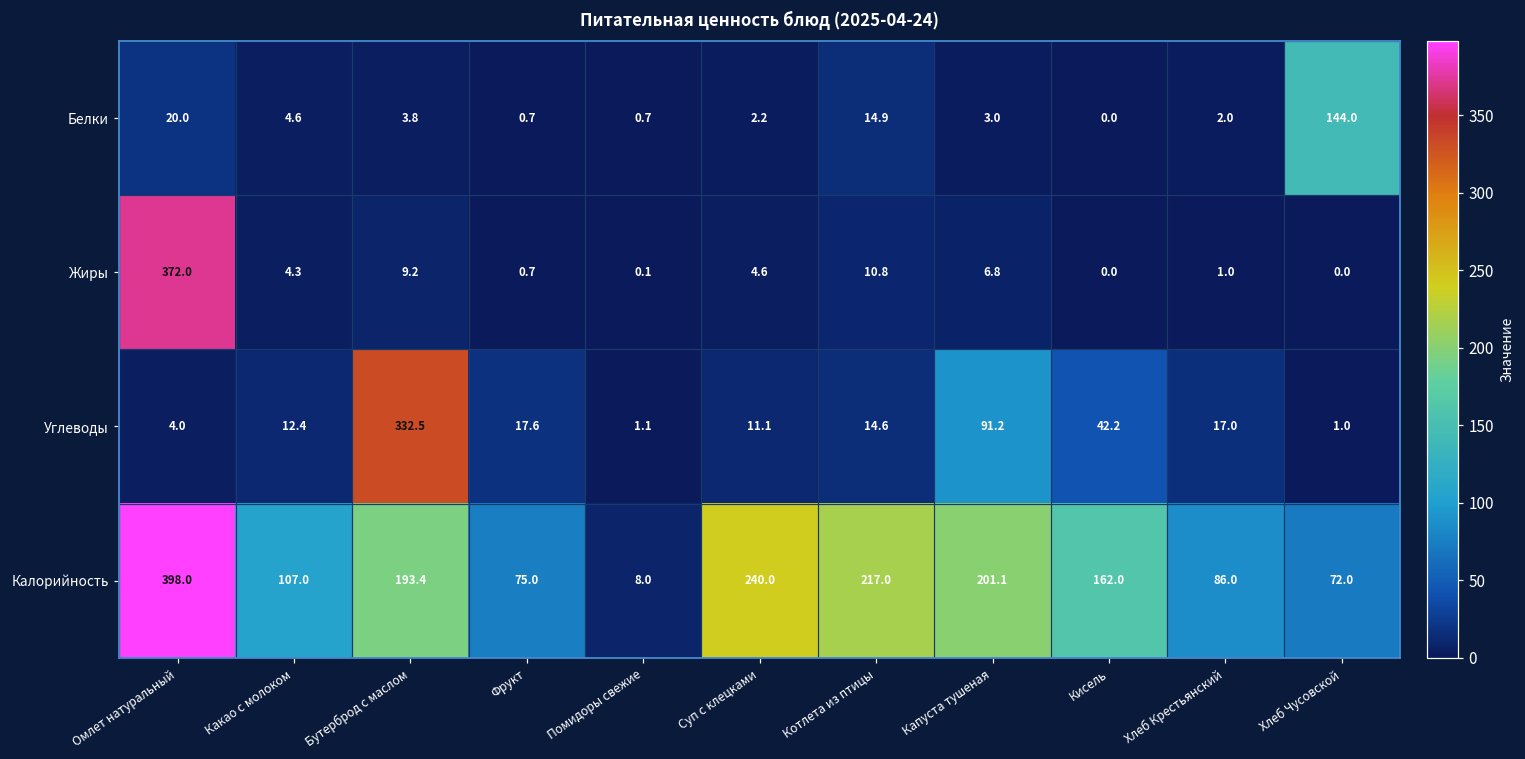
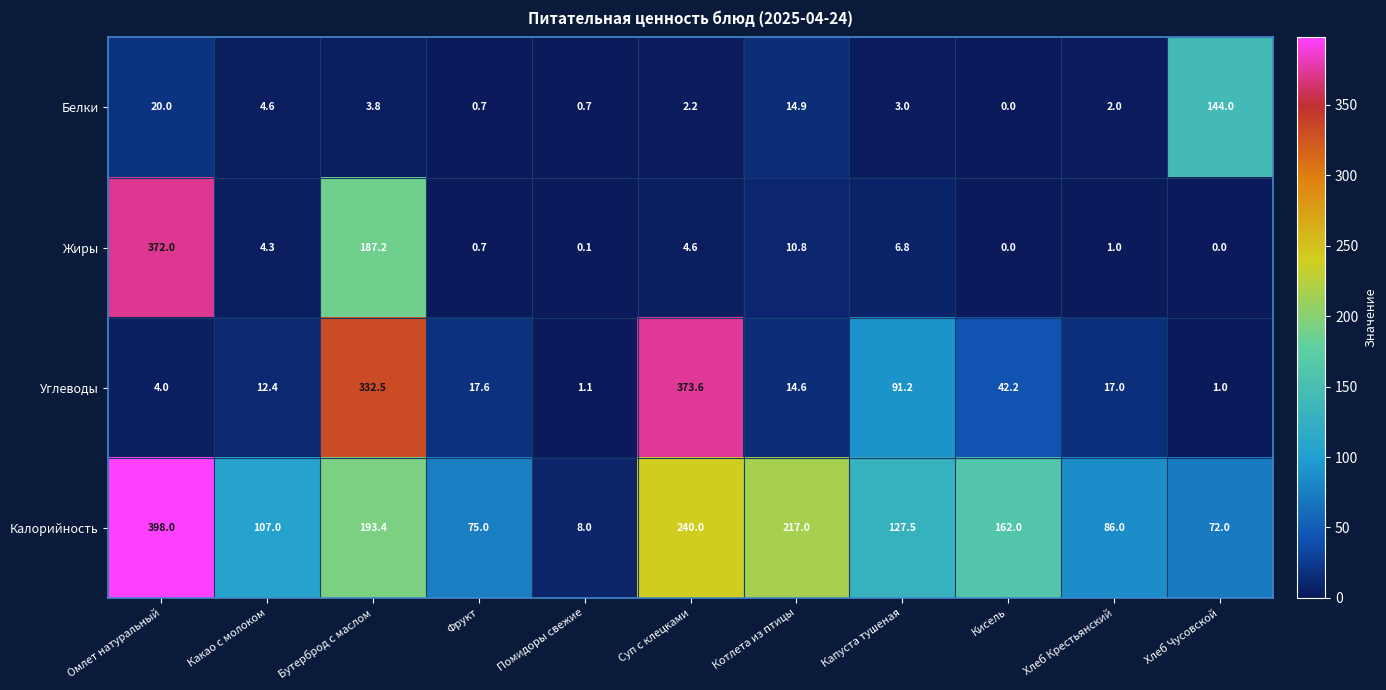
  {
    "Белки": {
      "Омлет натуральный": 20.0,
      "Какао с молоком": 4.6,
      "Бутерброд с маслом": 3.8,
      "Фрукт": 0.7,
      "Помидоры свежие": 0.7,
      "Суп с клецками": 2.2,
      "Котлета из птицы": 14.9,
      "Капуста тушеная": 3.0,
      "Кисель": 0.0,
      "Хлеб Крестьянский": 2.0,
      "Хлеб Чусовской": 144.0
    },
    "Жиры": {
      "Омлет натуральный": 372.0,
      "Какао с молоком": 4.3,
-     "Бутерброд с маслом": 9.2,
+     "Бутерброд с маслом": 187.2,
      "Фрукт": 0.7,
      "Помидоры свежие": 0.1,
      "Суп с клецками": 4.6,
      "Котлета из птицы": 10.8,
      "Капуста тушеная": 6.8,
      "Кисель": 0.0,
      "Хлеб Крестьянский": 1.0,
      "Хлеб Чусовской": 0.0
    },
    "Углеводы": {
      "Омлет натуральный": 4.0,
      "Какао с молоком": 12.4,
      "Бутерброд с маслом": 332.5,
      "Фрукт": 17.6,
      "Помидоры свежие": 1.1,
-     "Суп с клецками": 11.1,
+     "Суп с клецками": 373.6,
      "Котлета из птицы": 14.6,
      "Капуста тушеная": 91.2,
      "Кисель": 42.2,
      "Хлеб Крестьянский": 17.0,
      "Хлеб Чусовской": 1.0
    },
    "Калорийность": {
      "Омлет натуральный": 398.0,
      "Какао с молоком": 107.0,
      "Бутерброд с маслом": 193.4,
      "Фрукт": 75.0,
      "Помидоры свежие": 8.0,
      "Суп с клецками": 240.0,
      "Котлета из птицы": 217.0,
-     "Капуста тушеная": 201.1,
+     "Капуста тушеная": 127.5,
      "Кисель": 162.0,
      "Хлеб Крестьянский": 86.0,
      "Хлеб Чусовской": 72.0
    }
  }
